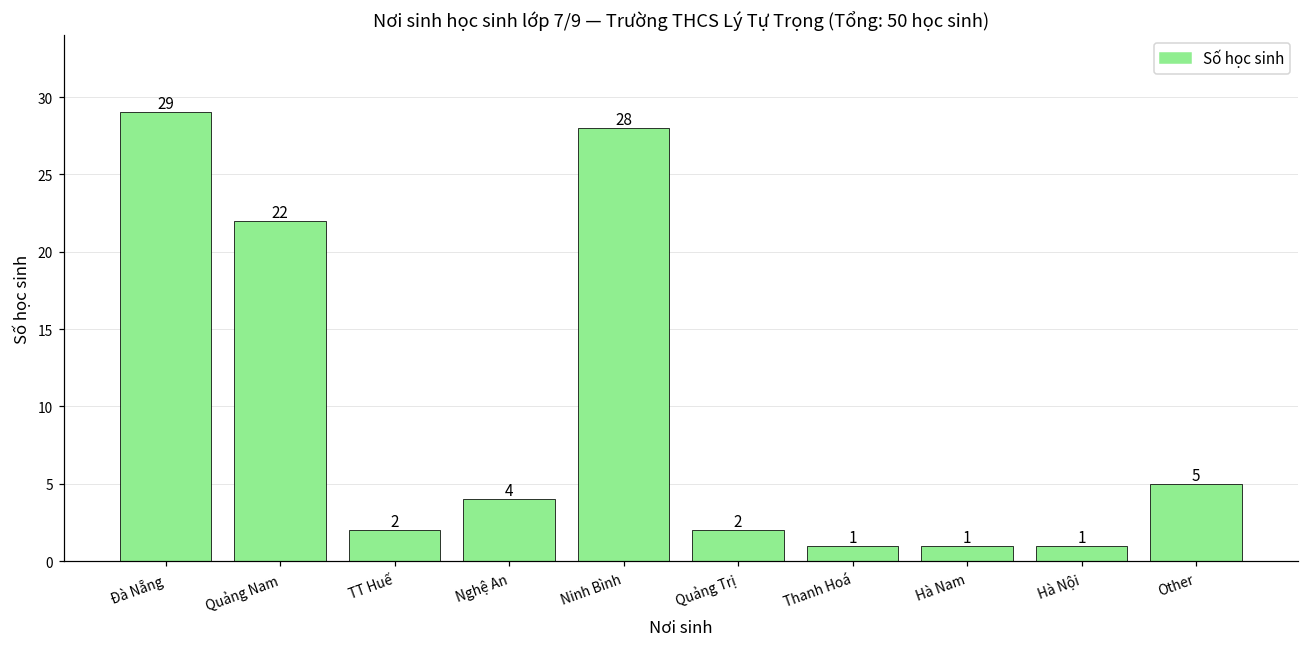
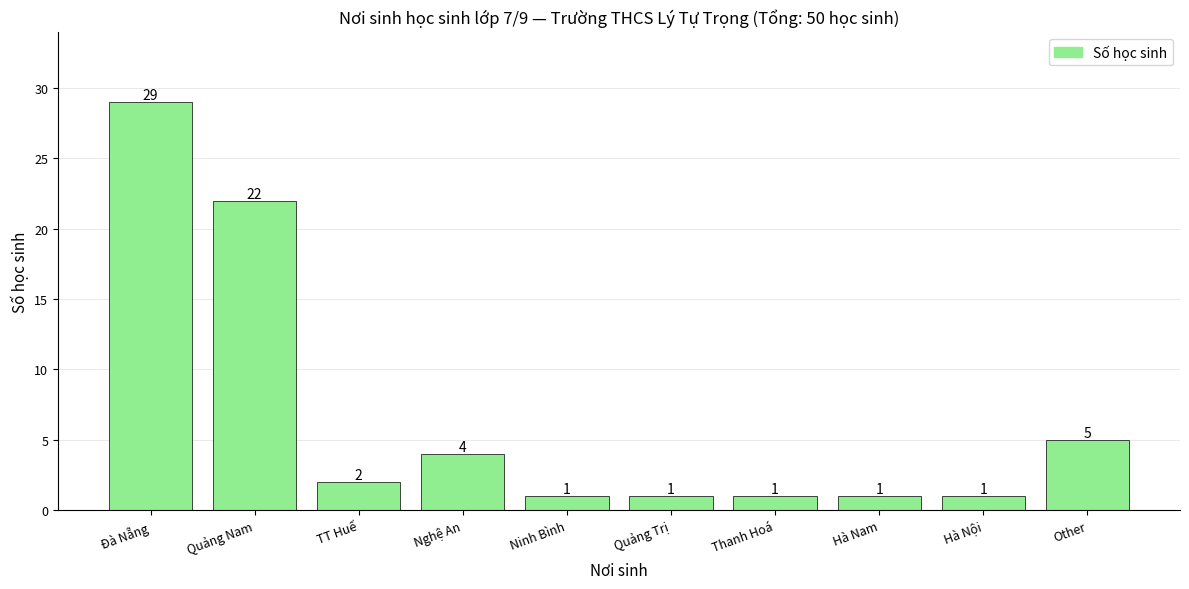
  {
    "Đà Nẵng": 29,
    "Quảng Nam": 22,
    "TT Huế": 2,
    "Nghệ An": 4,
-   "Ninh Bình": 28,
-   "Quảng Trị": 2,
+   "Ninh Bình": 1,
+   "Quảng Trị": 1,
    "Thanh Hoá": 1,
    "Hà Nam": 1,
    "Hà Nội": 1,
    "Other": 5
  }
